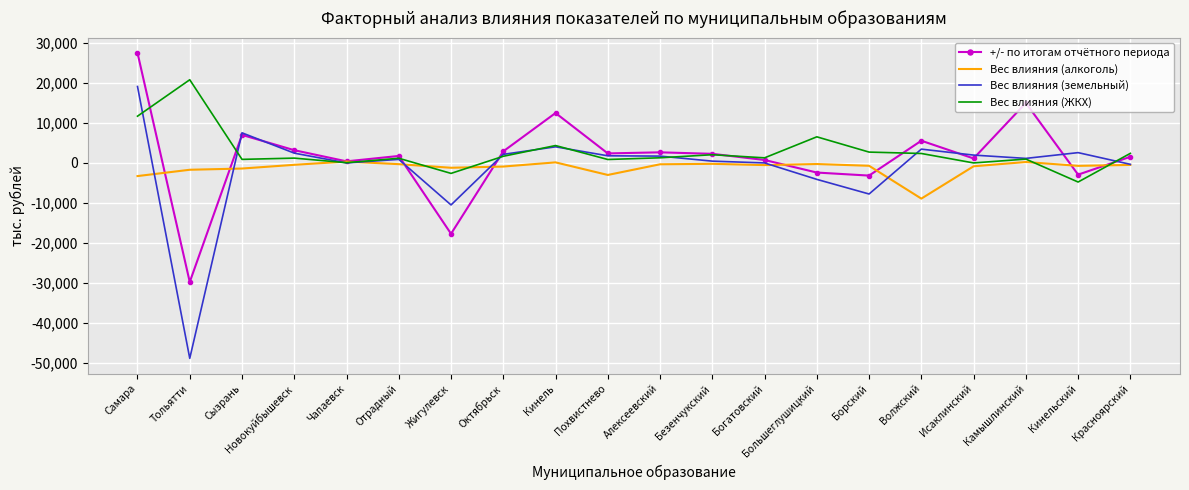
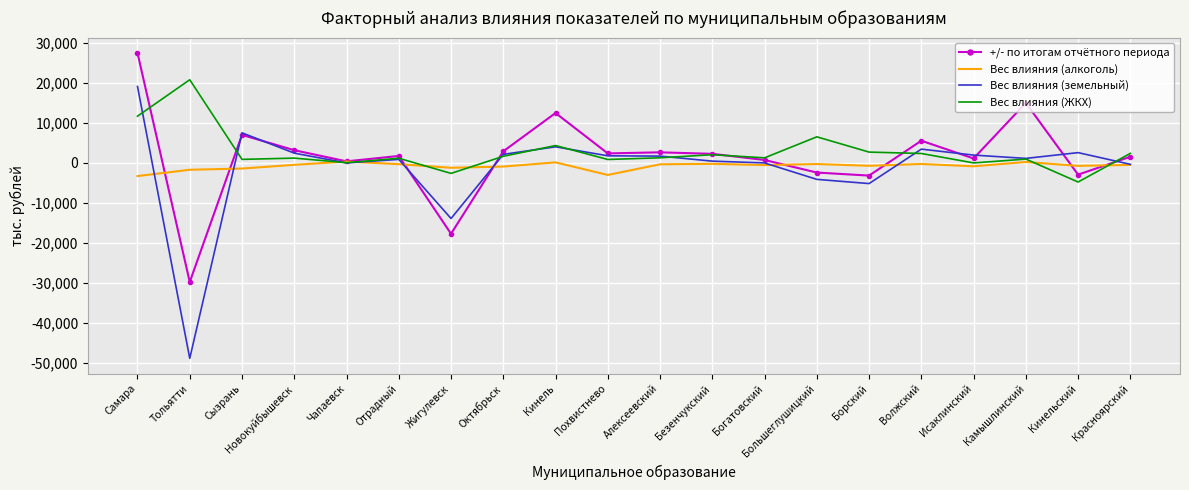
  {
    "+/- по итогам отчётного периода": {
      "Самара": "28,000",
      "Тольятти": "-30,000",
      "Новокуйбышевск": "3,000",
      "Жигулевск": "-18,000",
      "Октябрьск": "3,000",
      "Кинель": "12,000",
      "Алексеевский": "3,000",
      "Большеглушицкий": "-2,000",
      "Борский": "-3,000",
      "Волжский": "6,000",
      "Исаклинский": "1,000",
      "Кинельский": "-3,000",
      "Красноярский": "2,000"
    },
    "Вес влияния (алкоголь)": {
      "Самара": "-3,000",
      "Тольятти": "-2,000",
      "Сызрань": "-1,000",
      "Новокуйбышевск": "0",
      "Отрадный": "0",
      "Жигулевск": "-1,000",
      "Октябрьск": "-1,000",
      "Кинель": "0",
      "Похвистнево": "-3,000",
      "Алексеевский": "0",
      "Безенчукский": "0",
      "Большеглушицкий": "0",
      "Борский": "-1,000",
-     "Волжский": "-9,000",
+     "Волжский": "0",
      "Исаклинский": "-1,000",
      "Камышлинский": "0",
      "Кинельский": "-1,000"
    },
    "Вес влияния (земельный)": {
      "Самара": "19,000",
      "Тольятти": "-49,000",
      "Новокуйбышевск": "2,000",
-     "Жигулевск": "-11,000",
+     "Жигулевск": "-14,000",
      "Безенчукский": "0",
      "Большеглушицкий": "-4,000",
-     "Борский": "-8,000",
+     "Борский": "-5,000",
      "Волжский": "3,000",
      "Исаклинский": "2,000",
      "Кинельский": "3,000"
    },
    "Вес влияния (ЖКХ)": {
      "Самара": "12,000",
      "Тольятти": "21,000",
      "Сызрань": "1,000",
      "Новокуйбышевск": "1,000",
      "Жигулевск": "-3,000",
      "Похвистнево": "1,000",
      "Большеглушицкий": "7,000",
      "Борский": "3,000",
      "Волжский": "2,000",
      "Исаклинский": "0",
      "Кинельский": "-5,000",
      "Красноярский": "2,000"
    }
  }
